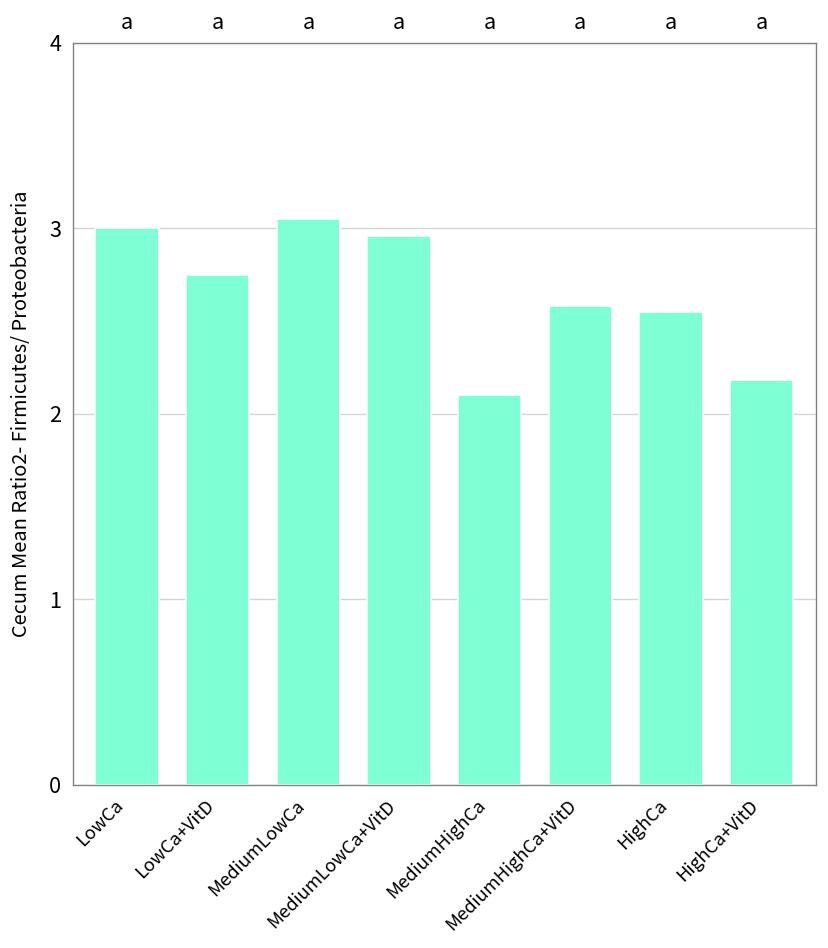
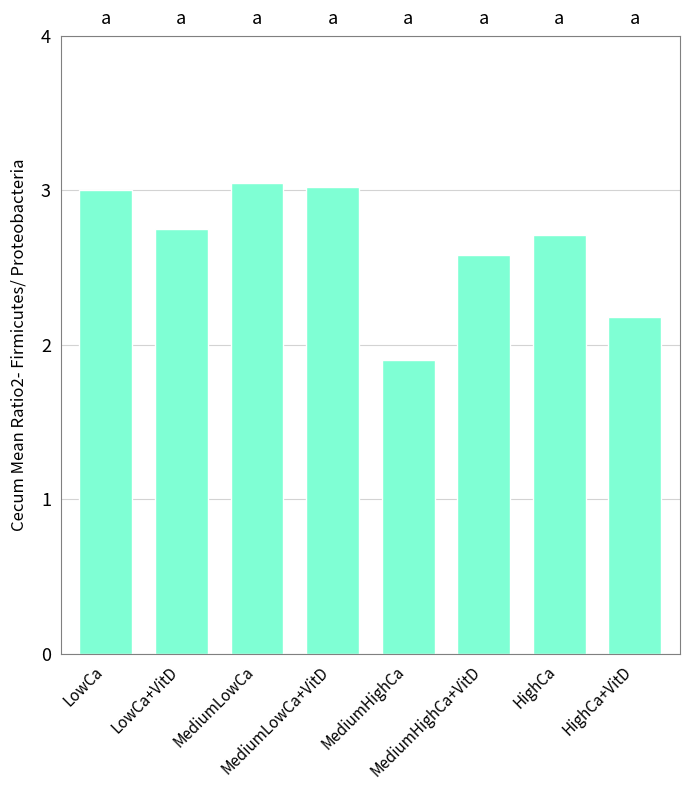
  {
    "LowCa": 3.00,
    "LowCa+VitD": 2.75,
    "MediumLowCa": 3.05,
-   "MediumLowCa+VitD": 2.96,
-   "MediumHighCa": 2.1,
+   "MediumLowCa+VitD": 3.02,
+   "MediumHighCa": 1.9,
    "MediumHighCa+VitD": 2.58,
-   "HighCa": 2.55,
+   "HighCa": 2.71,
    "HighCa+VitD": 2.18
  }
